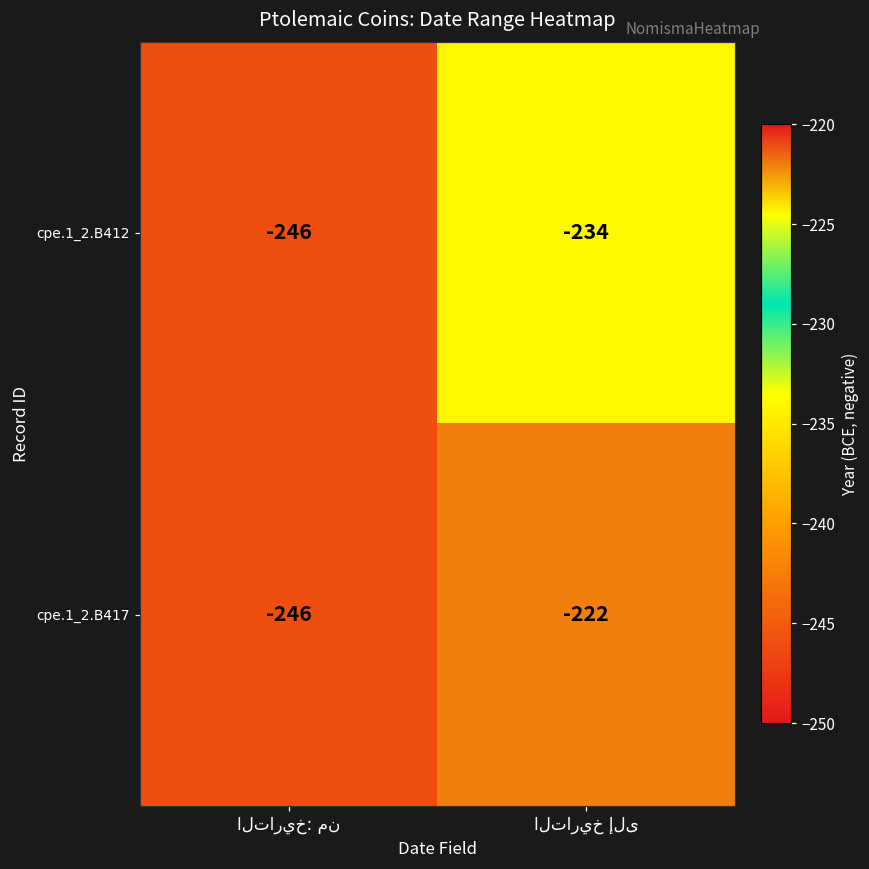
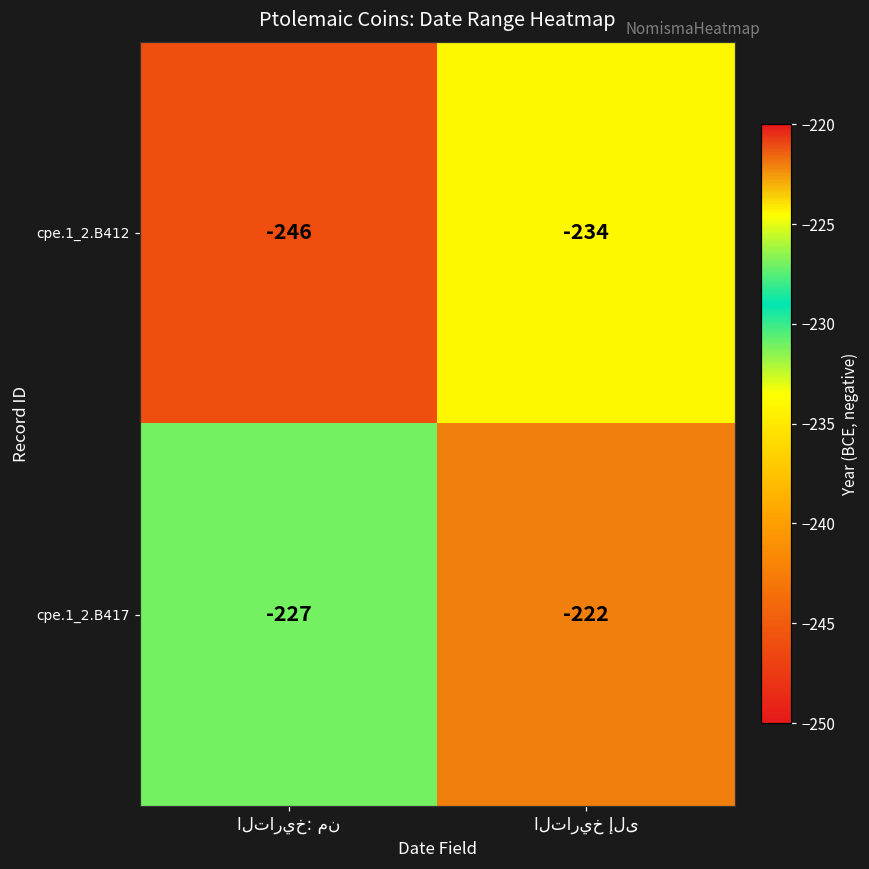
  {
    "cpe.1_2.B412": {
      "التاريخ: من": -246,
      "التاريخ إلى": -234
    },
    "cpe.1_2.B417": {
-     "التاريخ: من": -246,
+     "التاريخ: من": -227,
      "التاريخ إلى": -222
    }
  }
